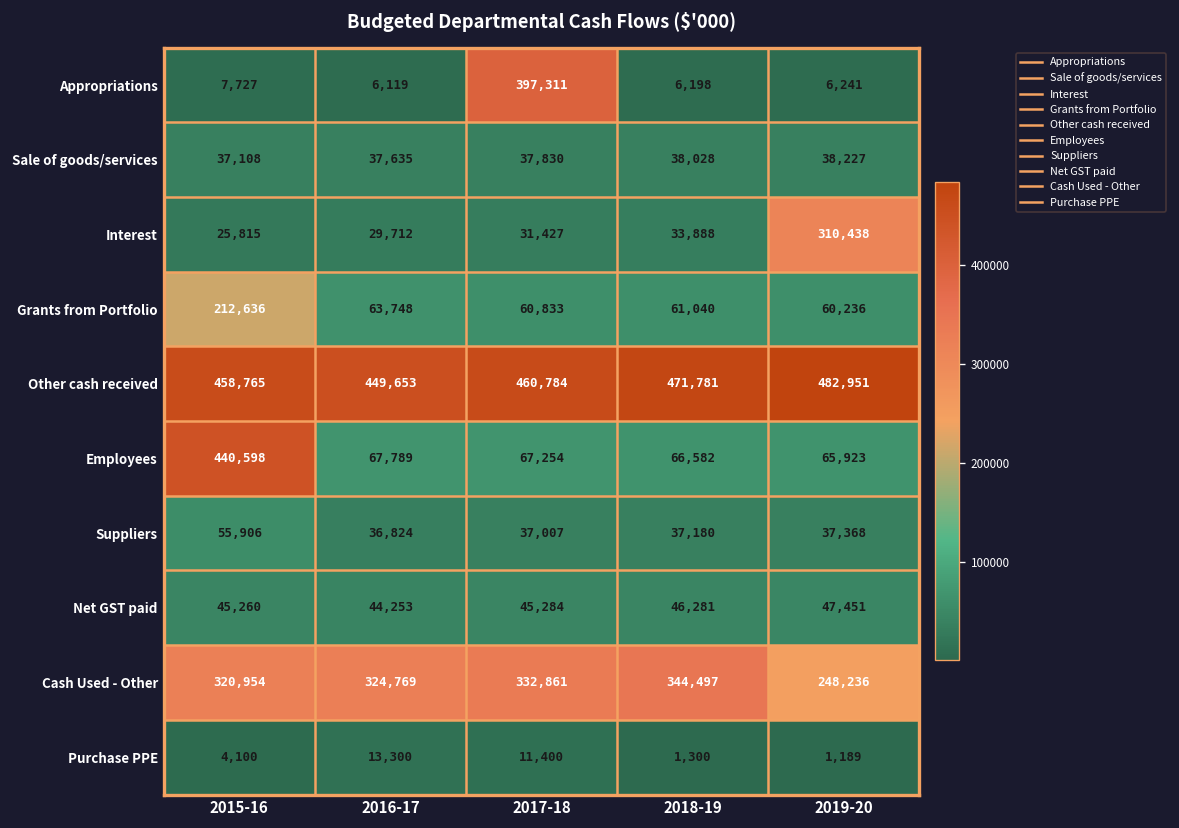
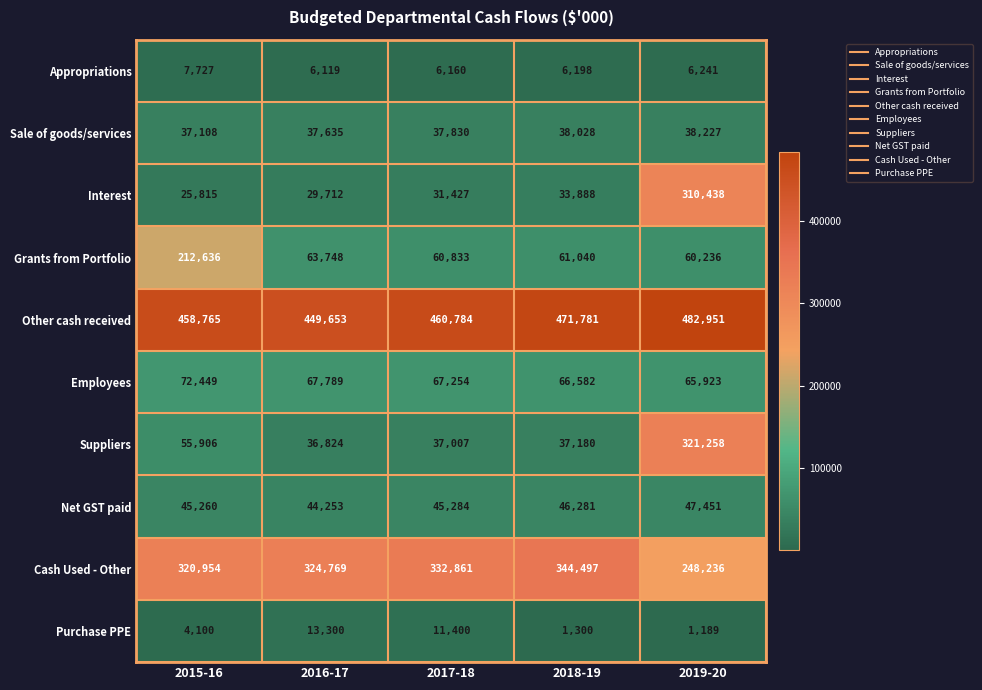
  {
    "Appropriations": {
      "2015-16": "7,727",
      "2016-17": "6,119",
-     "2017-18": "397,311",
+     "2017-18": "6,160",
      "2018-19": "6,198",
      "2019-20": "6,241"
    },
    "Sale of goods/services": {
      "2015-16": "37,108",
      "2016-17": "37,635",
      "2017-18": "37,830",
      "2018-19": "38,028",
      "2019-20": "38,227"
    },
    "Interest": {
      "2015-16": "25,815",
      "2016-17": "29,712",
      "2017-18": "31,427",
      "2018-19": "33,888",
      "2019-20": "310,438"
    },
    "Grants from Portfolio": {
      "2015-16": "212,636",
      "2016-17": "63,748",
      "2017-18": "60,833",
      "2018-19": "61,040",
      "2019-20": "60,236"
    },
    "Other cash received": {
      "2015-16": "458,765",
      "2016-17": "449,653",
      "2017-18": "460,784",
      "2018-19": "471,781",
      "2019-20": "482,951"
    },
    "Employees": {
-     "2015-16": "440,598",
+     "2015-16": "72,449",
      "2016-17": "67,789",
      "2017-18": "67,254",
      "2018-19": "66,582",
      "2019-20": "65,923"
    },
    "Suppliers": {
      "2015-16": "55,906",
      "2016-17": "36,824",
      "2017-18": "37,007",
      "2018-19": "37,180",
-     "2019-20": "37,368"
+     "2019-20": "321,258"
    },
    "Net GST paid": {
      "2015-16": "45,260",
      "2016-17": "44,253",
      "2017-18": "45,284",
      "2018-19": "46,281",
      "2019-20": "47,451"
    },
    "Cash Used - Other": {
      "2015-16": "320,954",
      "2016-17": "324,769",
      "2017-18": "332,861",
      "2018-19": "344,497",
      "2019-20": "248,236"
    },
    "Purchase PPE": {
      "2015-16": "4,100",
      "2016-17": "13,300",
      "2017-18": "11,400",
      "2018-19": "1,300",
      "2019-20": "1,189"
    }
  }
